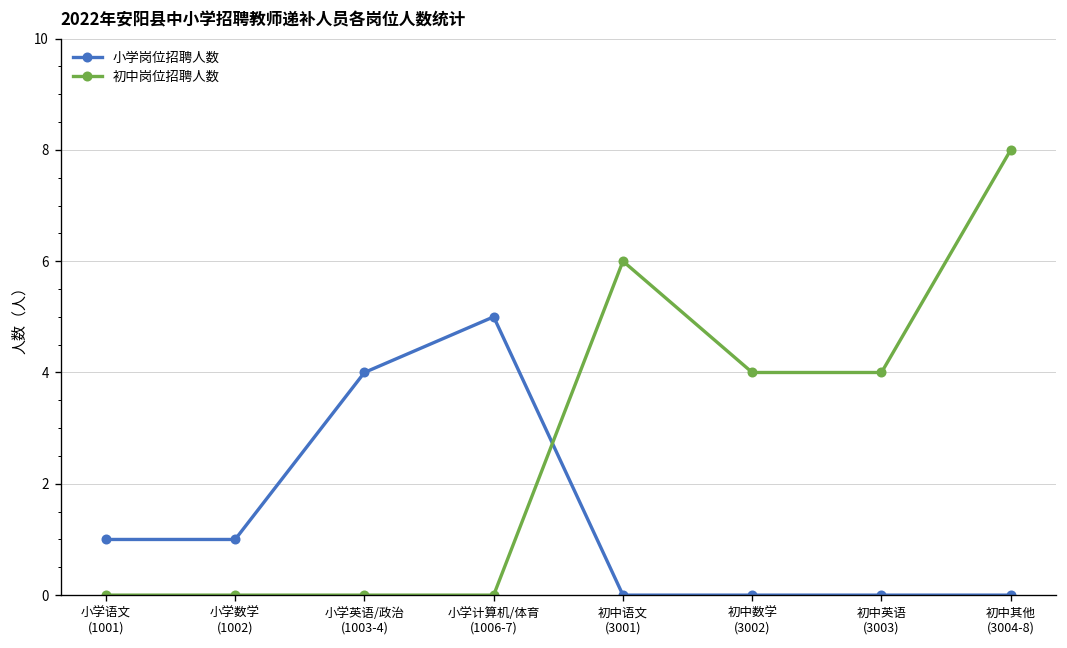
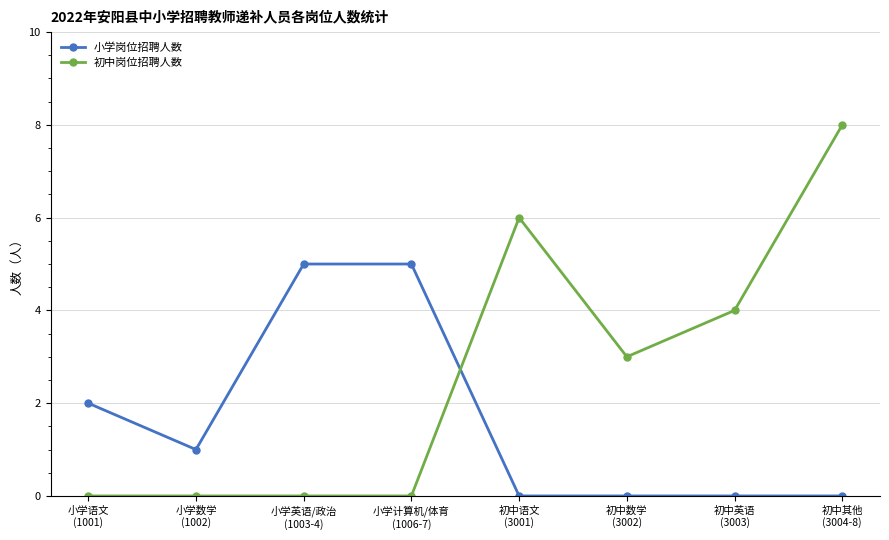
  {
    "小学岗位招聘人数": {
-     "小学语文 (1001)": 1,
+     "小学语文 (1001)": 2,
      "小学数学 (1002)": 1,
-     "小学英语/政治 (1003-4)": 4,
+     "小学英语/政治 (1003-4)": 5,
      "小学计算机/体育 (1006-7)": 5,
      "初中语文 (3001)": 0,
      "初中数学 (3002)": 0,
      "初中英语 (3003)": 0,
      "初中其他 (3004-8)": 0
    },
    "初中岗位招聘人数": {
      "小学语文 (1001)": 0,
      "小学数学 (1002)": 0,
      "小学英语/政治 (1003-4)": 0,
      "小学计算机/体育 (1006-7)": 0,
      "初中语文 (3001)": 6,
-     "初中数学 (3002)": 4,
+     "初中数学 (3002)": 3,
      "初中英语 (3003)": 4,
      "初中其他 (3004-8)": 8
    }
  }
